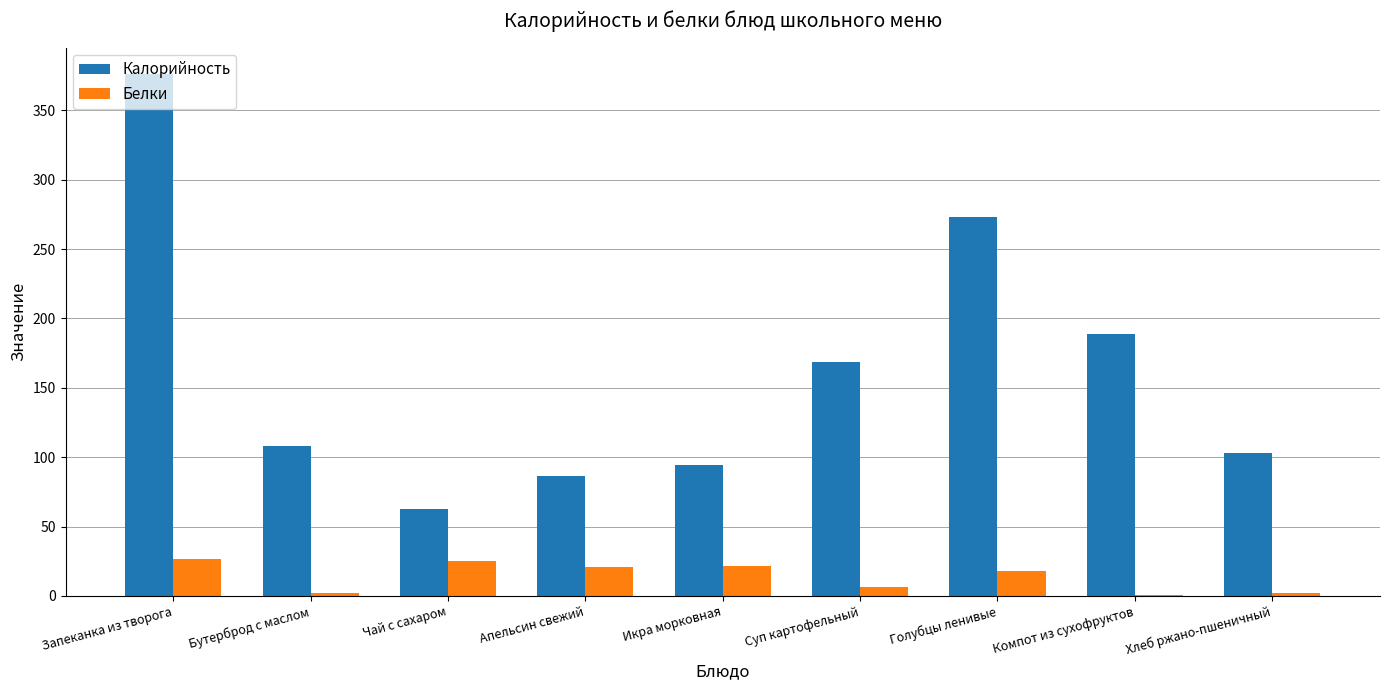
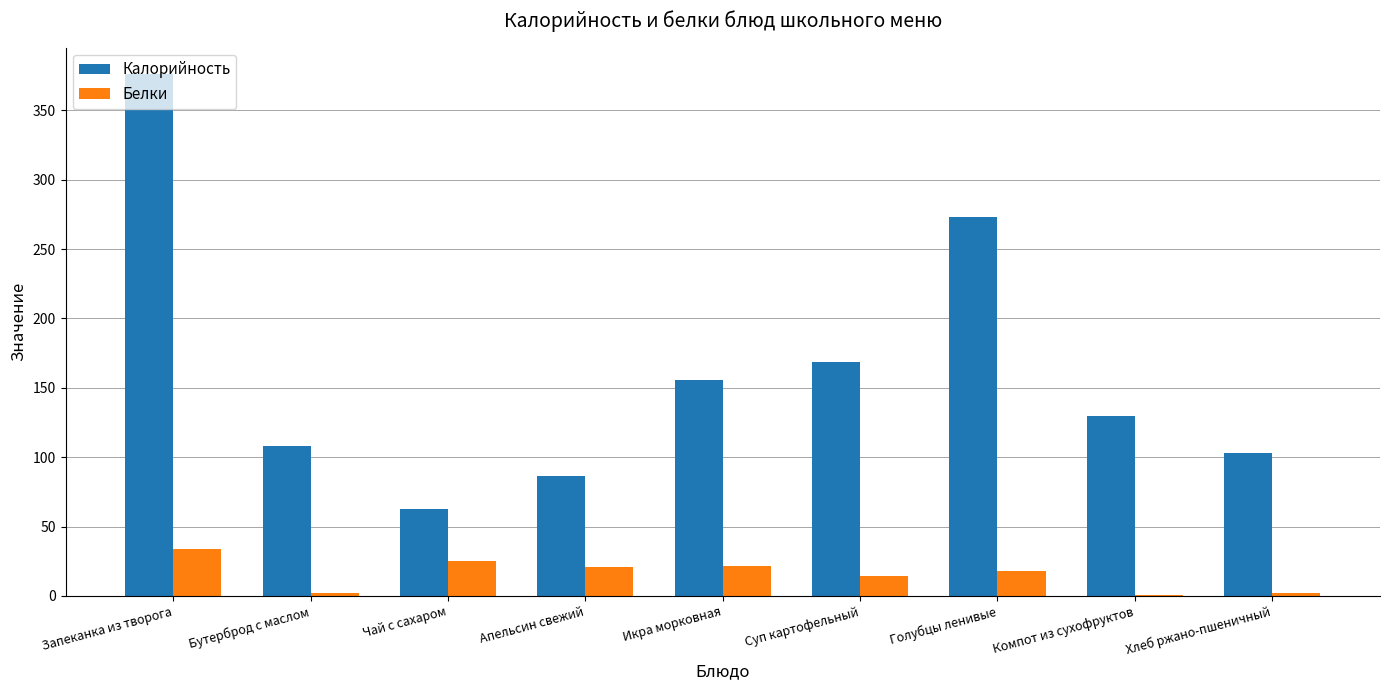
  {
    "Калорийность": {
      "Бутерброд с маслом": 108,
      "Чай с сахаром": 63,
      "Апельсин свежий": 86,
-     "Икра морковная": 94,
+     "Икра морковная": 155,
      "Суп картофельный": 168,
      "Голубцы ленивые": 273,
-     "Компот из сухофруктов": 189,
+     "Компот из сухофруктов": 130,
      "Хлеб ржано-пшеничный": 103
    },
    "Белки": {
-     "Запеканка из творога": 27,
+     "Запеканка из творога": 34,
      "Бутерброд с маслом": 2,
      "Чай с сахаром": 25,
      "Апельсин свежий": 21,
      "Икра морковная": 22,
-     "Суп картофельный": 7,
+     "Суп картофельный": 14,
      "Голубцы ленивые": 18,
      "Хлеб ржано-пшеничный": 2
    }
  }
